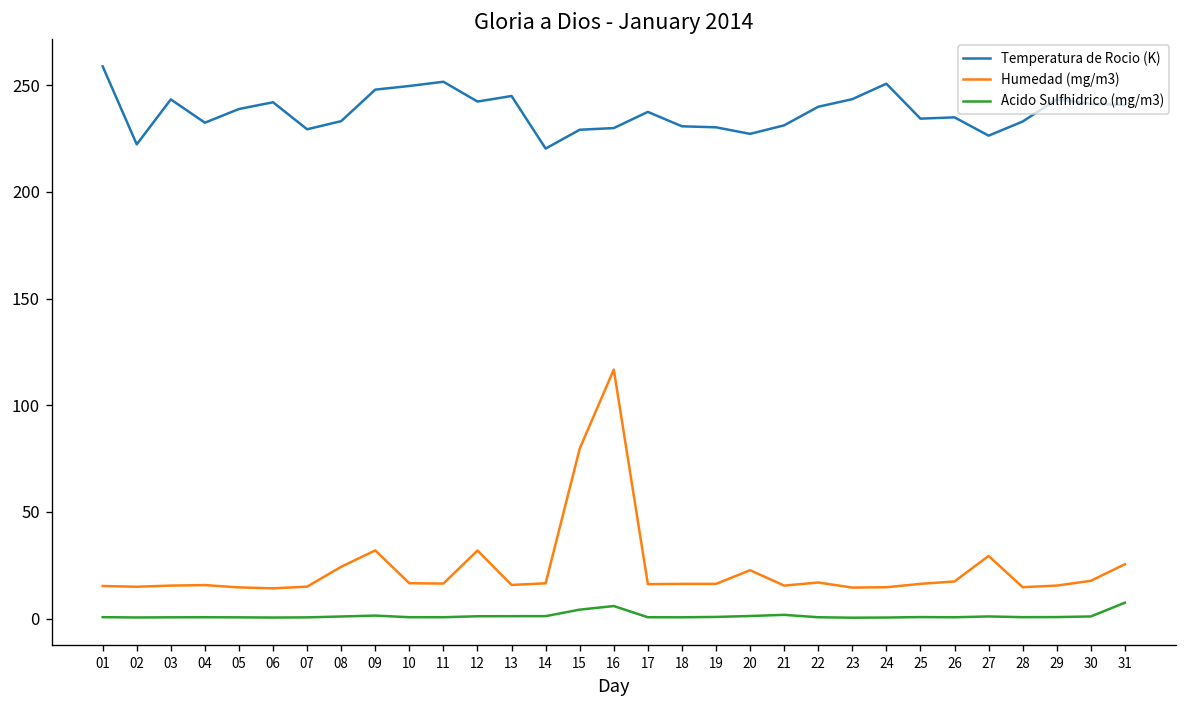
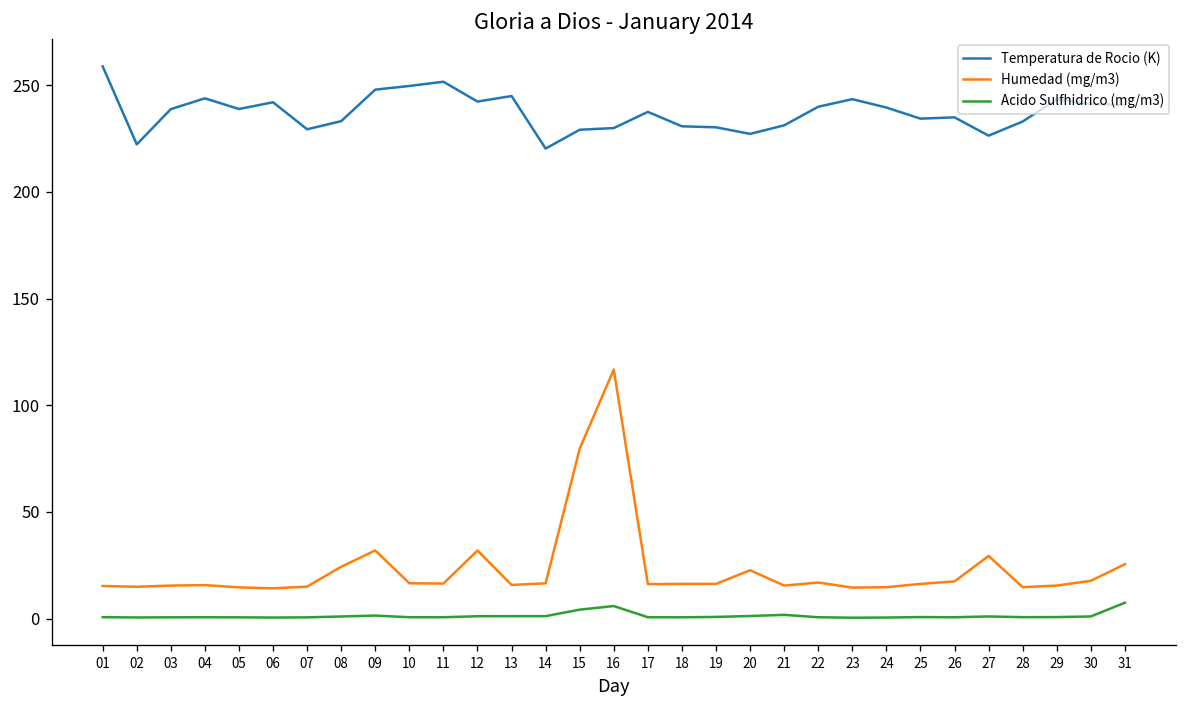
  {
    "Temperatura de Rocio (K)": {
      "01": 259,
      "02": 222,
-     "03": 243,
-     "04": 232,
+     "03": 239,
+     "04": 244,
      "05": 239,
      "06": 242,
      "07": 229,
      "08": 233,
      "09": 248,
      "10": 250,
      "11": 252,
      "12": 242,
      "13": 245,
      "14": 220,
      "15": 229,
      "16": 230,
      "17": 237,
      "18": 231,
      "19": 230,
      "20": 227,
      "21": 231,
      "22": 240,
      "23": 243,
-     "24": 251,
+     "24": 240,
      "25": 234,
      "26": 235,
      "27": 226,
      "28": 233
    },
    "Humedad (mg/m3)": {
      "01": 15,
      "02": 15,
      "03": 15,
      "04": 16,
      "05": 15,
      "06": 14,
      "07": 15,
      "08": 24,
      "09": 32,
      "10": 17,
      "11": 16,
      "12": 32,
      "13": 16,
      "14": 17,
      "15": 80,
      "16": 117,
      "17": 16,
      "18": 16,
      "19": 16,
      "20": 23,
      "21": 15,
      "22": 17,
      "23": 15,
      "24": 15,
      "25": 16,
      "26": 17,
      "27": 29,
      "28": 15,
      "29": 15,
      "30": 18,
      "31": 25
    },
    "Acido Sulfhidrico (mg/m3)": {
      "01": 1,
      "02": 1,
      "03": 1,
      "04": 1,
      "05": 1,
      "06": 0,
      "07": 1,
      "08": 1,
      "09": 1,
      "10": 1,
      "11": 1,
      "12": 1,
      "13": 1,
      "14": 1,
      "15": 4,
      "16": 6,
      "17": 1,
      "18": 1,
      "19": 1,
      "20": 1,
      "21": 2,
      "22": 1,
      "23": 0,
      "24": 0,
      "25": 1,
      "26": 1,
      "27": 1,
      "28": 1,
      "29": 1,
      "30": 1,
      "31": 7
    }
  }
